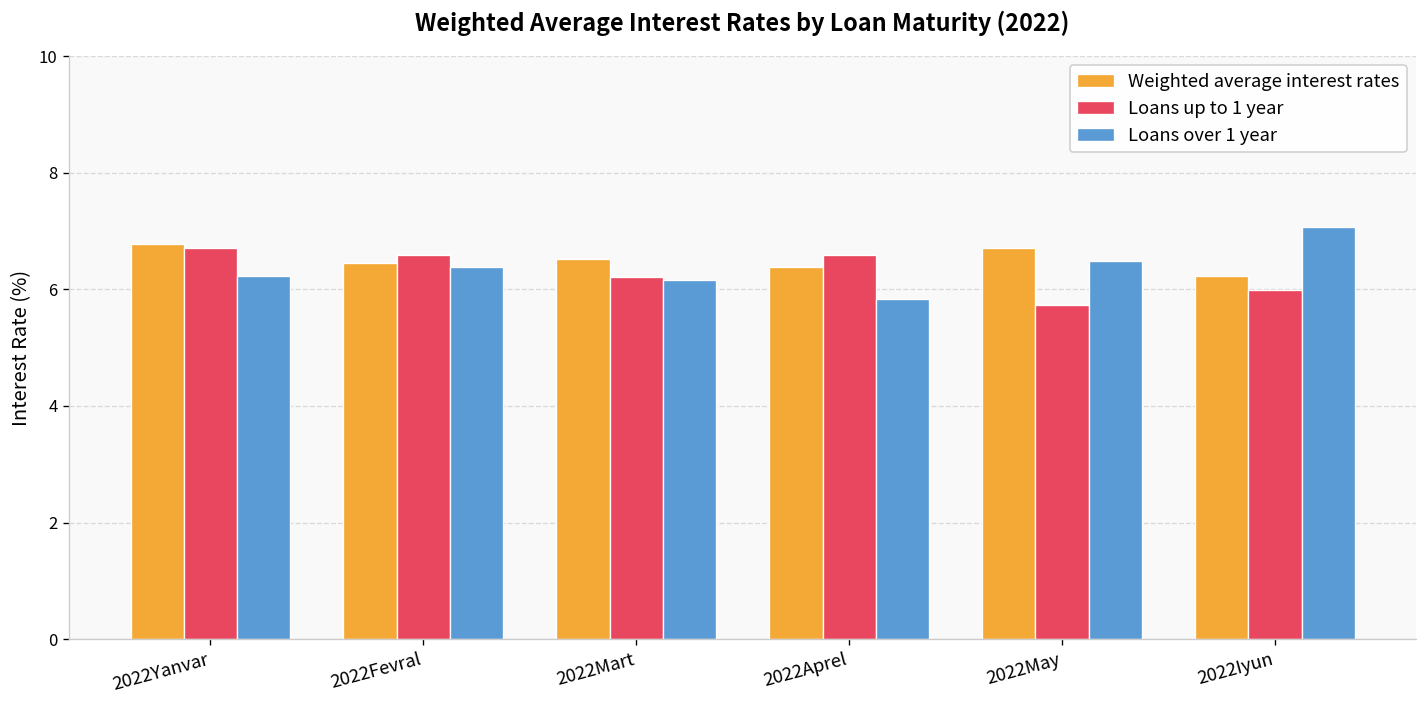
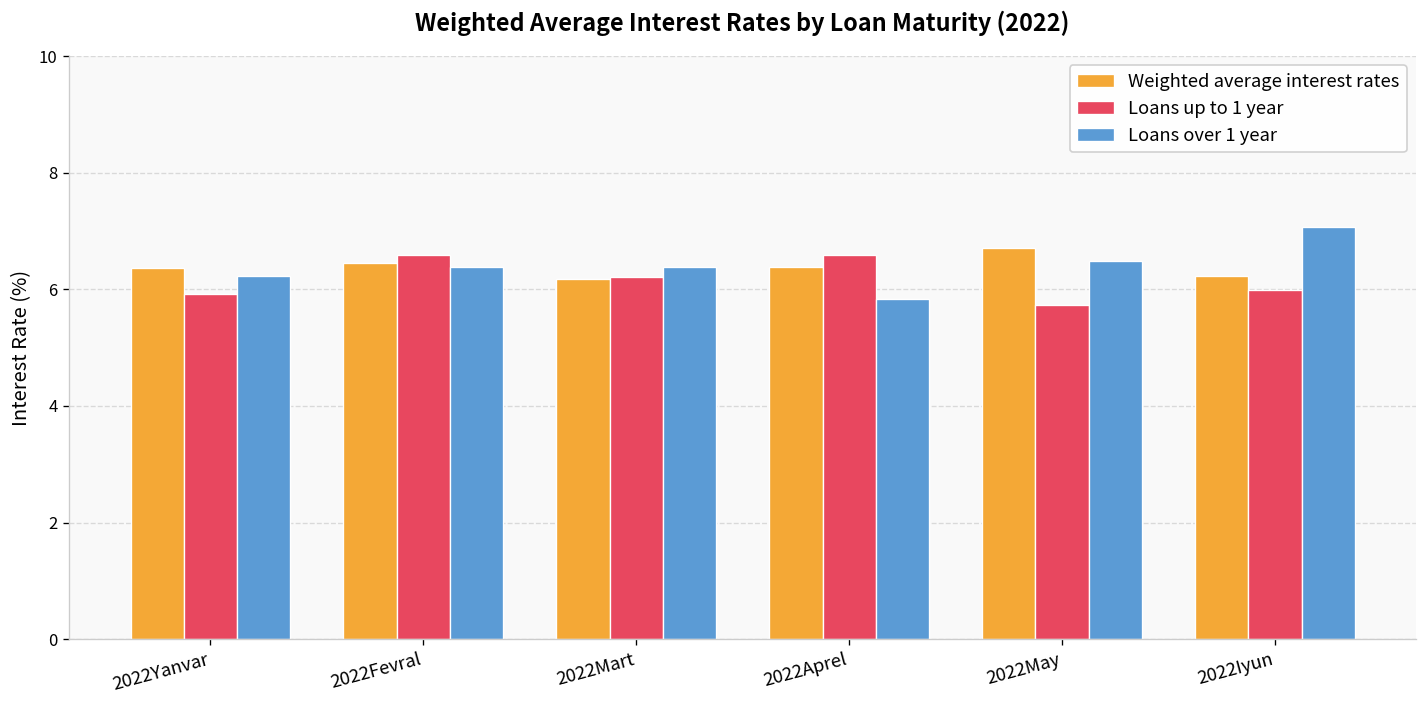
  {
    "Weighted average interest rates": {
-     "2022Yanvar": 6.8,
+     "2022Yanvar": 6.4,
      "2022Fevral": 6.5,
-     "2022Mart": 6.5,
+     "2022Mart": 6.2,
      "2022Aprel": 6.4,
      "2022May": 6.7,
      "2022Iyun": 6.2
    },
    "Loans up to 1 year": {
-     "2022Yanvar": 6.7,
+     "2022Yanvar": 5.9,
      "2022Fevral": 6.6,
      "2022Mart": 6.2,
      "2022Aprel": 6.6,
      "2022May": 5.7,
      "2022Iyun": 6.0
    },
    "Loans over 1 year": {
      "2022Yanvar": 6.2,
      "2022Fevral": 6.4,
-     "2022Mart": 6.2,
+     "2022Mart": 6.4,
      "2022Aprel": 5.8,
      "2022May": 6.5,
      "2022Iyun": 7.1
    }
  }
